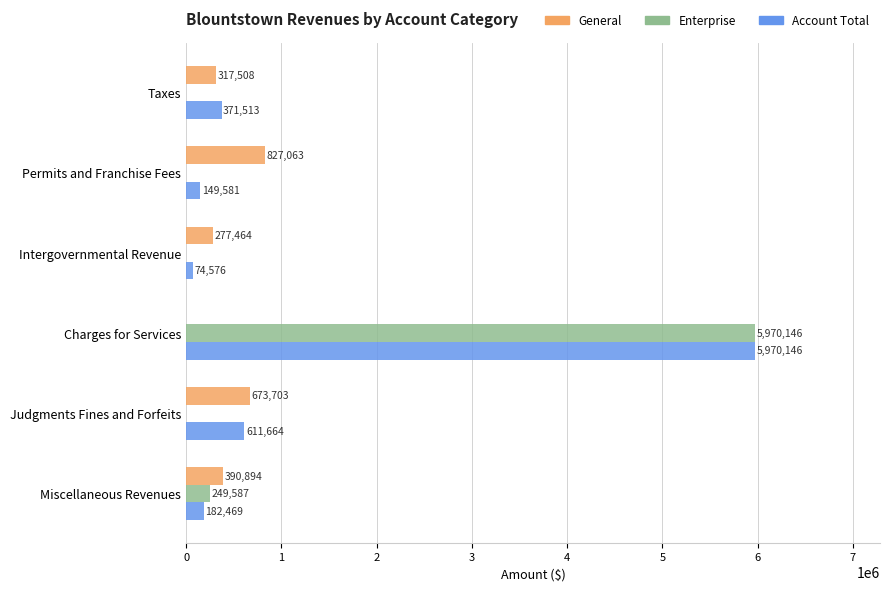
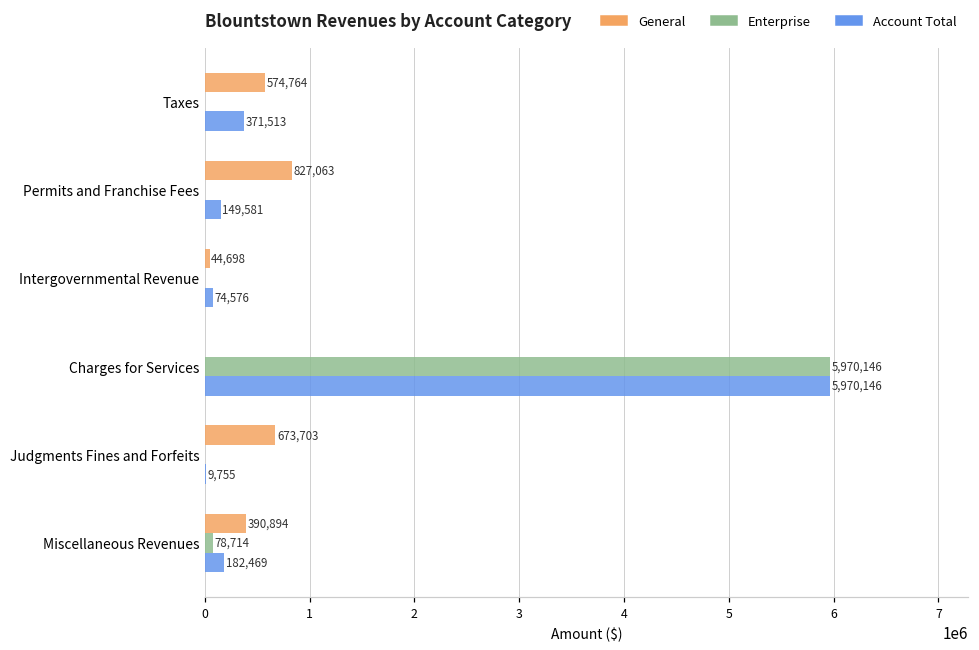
  {
    "General": {
-     "Taxes": "317,508",
+     "Taxes": "574,764",
      "Permits and Franchise Fees": "827,063",
-     "Intergovernmental Revenue": "277,464",
+     "Intergovernmental Revenue": "44,698",
      "Judgments Fines and Forfeits": "673,703",
      "Miscellaneous Revenues": "390,894"
    },
    "Enterprise": {
      "Charges for Services": "5,970,146",
-     "Miscellaneous Revenues": "249,587"
+     "Miscellaneous Revenues": "78,714"
    },
    "Account Total": {
      "Taxes": "371,513",
      "Permits and Franchise Fees": "149,581",
      "Intergovernmental Revenue": "74,576",
      "Charges for Services": "5,970,146",
-     "Judgments Fines and Forfeits": "611,664",
+     "Judgments Fines and Forfeits": "9,755",
      "Miscellaneous Revenues": "182,469"
    }
  }
